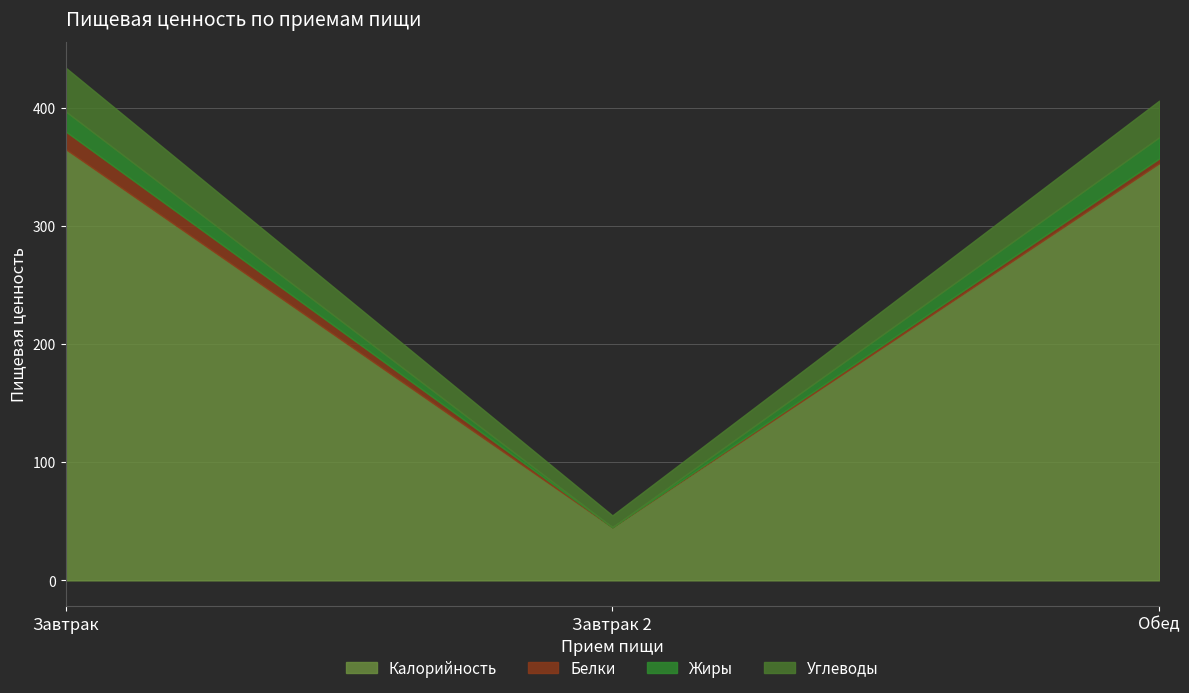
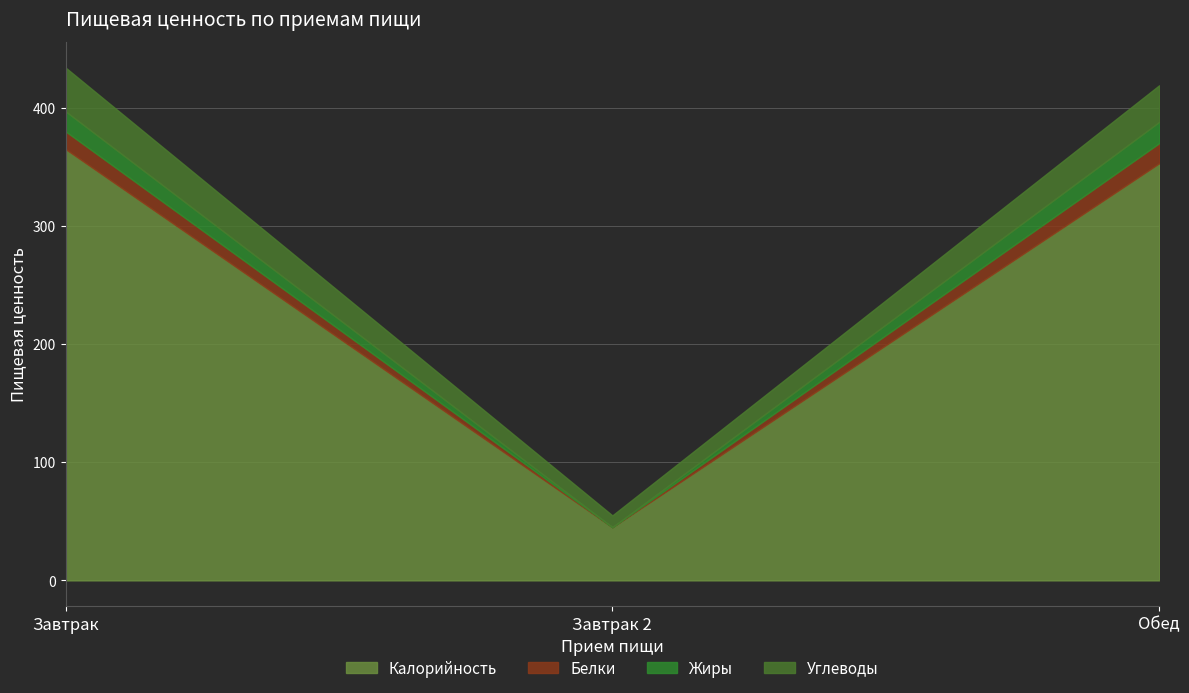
  {
    "Белки": {
      "Завтрак": 15,
-     "Обед": 4
+     "Обед": 17
    }
  }
